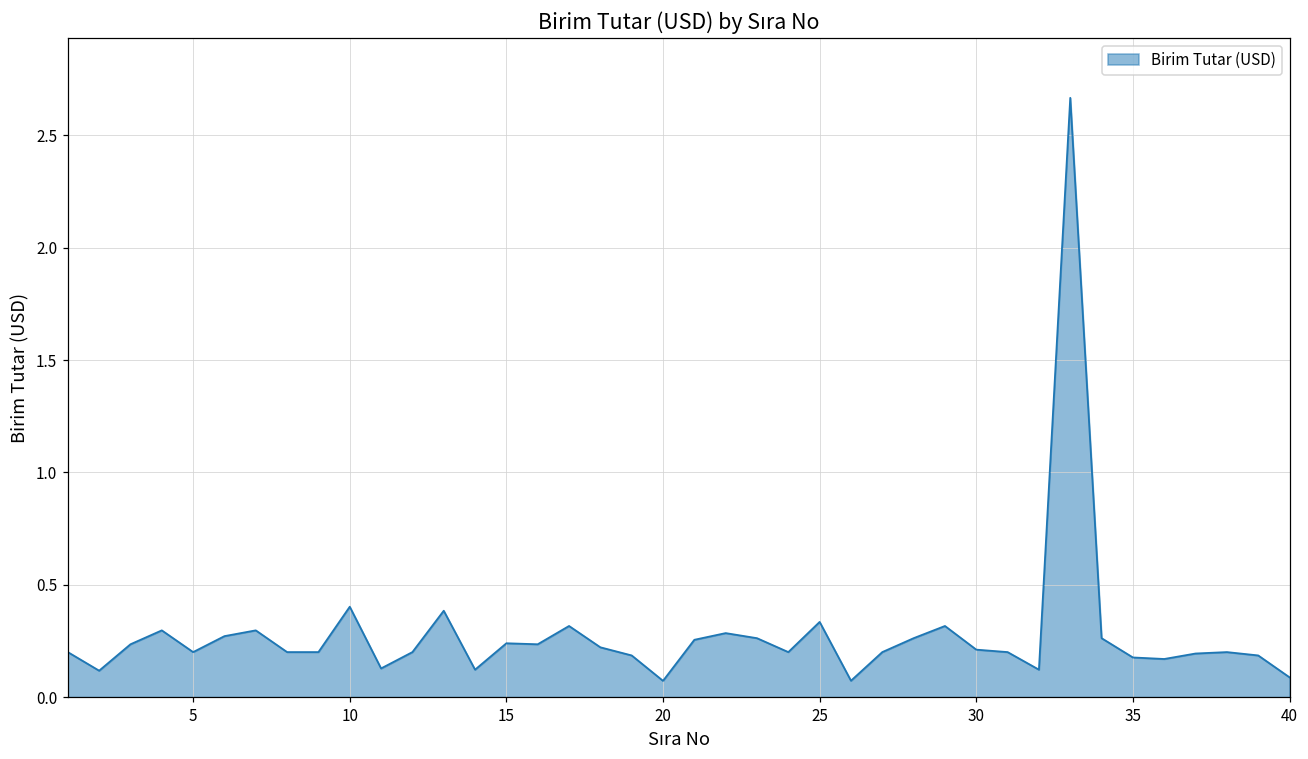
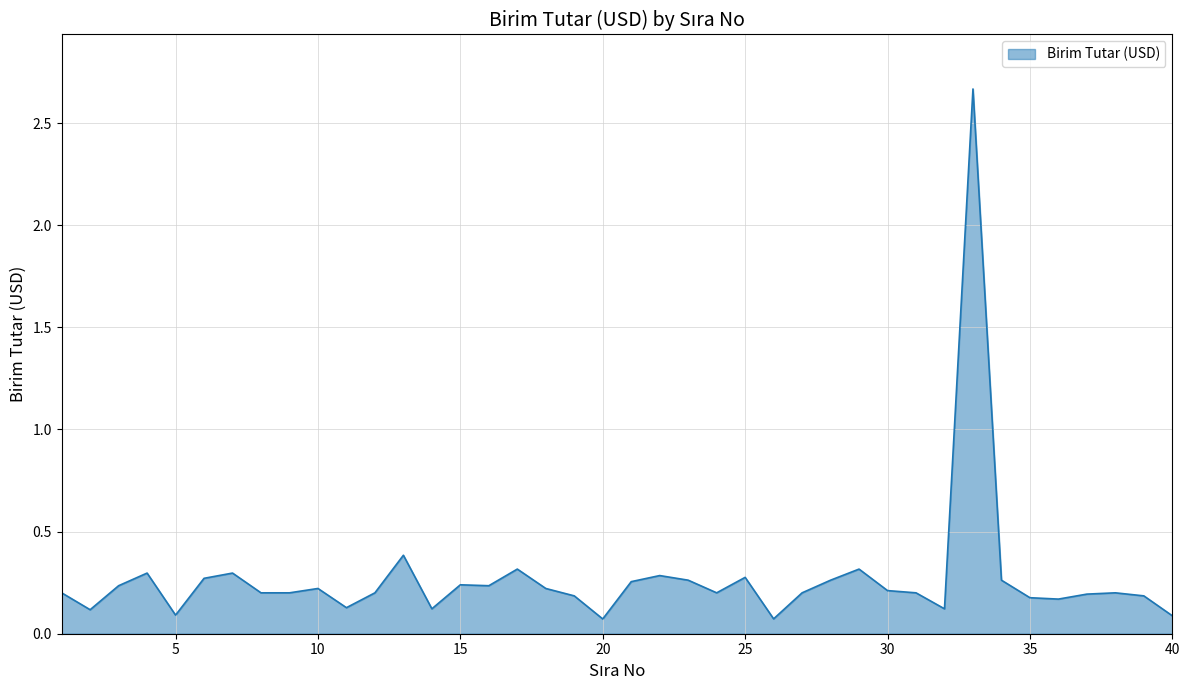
  {
-   "5": 0.20,
-   "10": 0.40,
+   "5": 0.09,
+   "10": 0.22,
    "15": 0.24,
    "20": 0.07,
-   "25": 0.33,
+   "25": 0.28,
    "30": 0.21,
    "35": 0.18,
    "40": 0.09
  }
